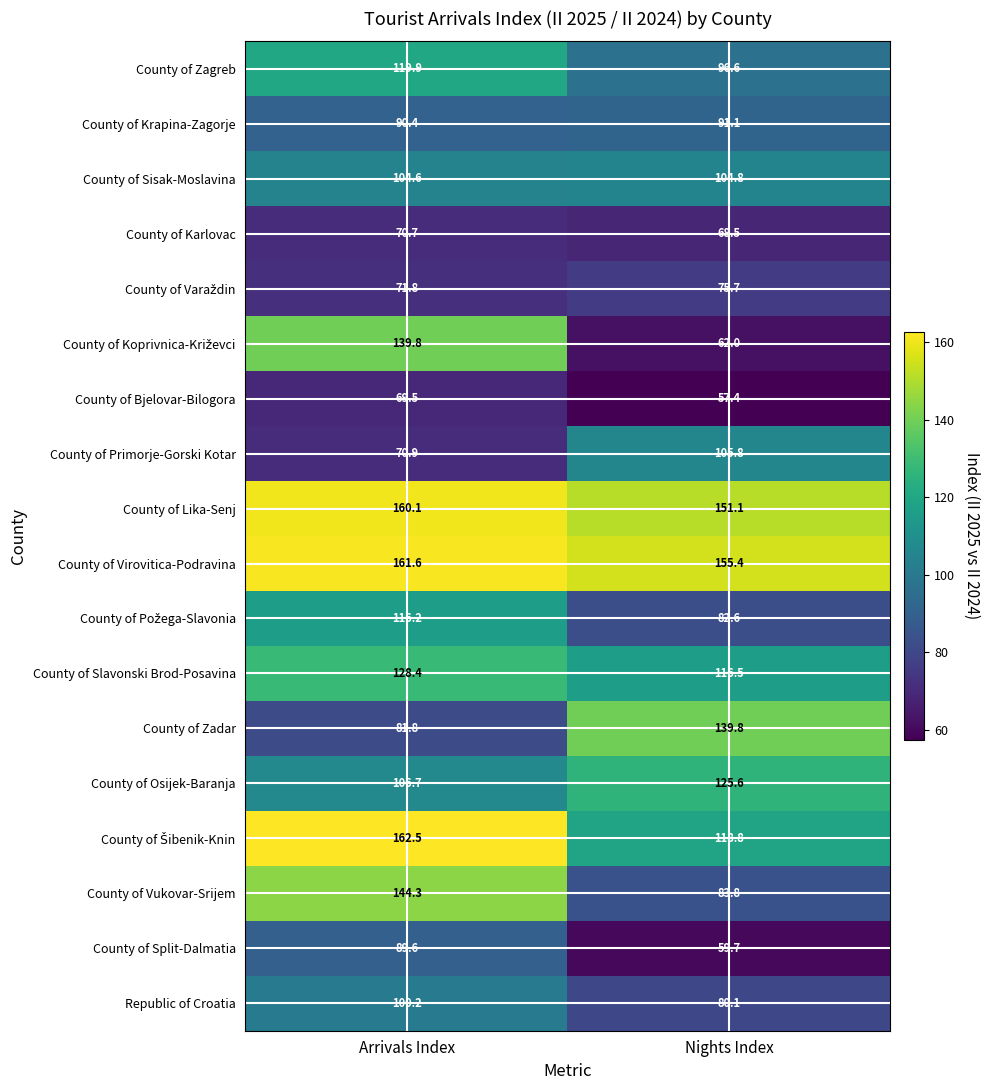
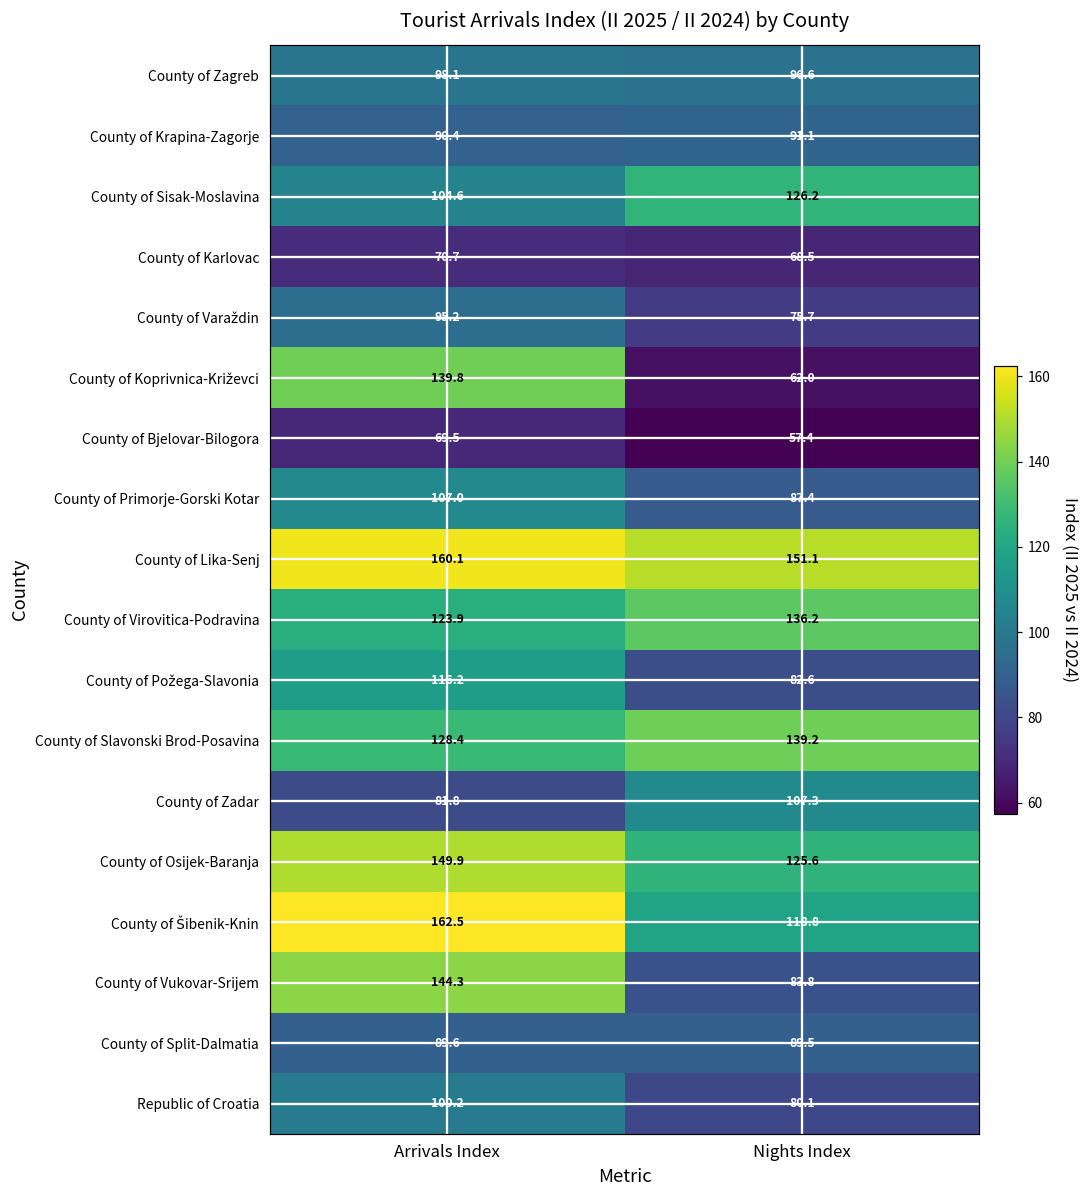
  {
    "County of Zagreb": {
-     "Arrivals Index": 119.9,
+     "Arrivals Index": 98.1,
      "Nights Index": 96.6
    },
    "County of Krapina-Zagorje": {
      "Arrivals Index": 90.4,
      "Nights Index": 91.1
    },
    "County of Sisak-Moslavina": {
      "Arrivals Index": 104.6,
-     "Nights Index": 104.8
+     "Nights Index": 126.2
    },
    "County of Karlovac": {
      "Arrivals Index": 70.7,
      "Nights Index": 68.5
    },
    "County of Varaždin": {
-     "Arrivals Index": 71.8,
+     "Arrivals Index": 95.2,
      "Nights Index": 75.7
    },
    "County of Koprivnica-Križevci": {
      "Arrivals Index": 139.8,
      "Nights Index": 62.0
    },
    "County of Bjelovar-Bilogora": {
      "Arrivals Index": 69.5,
      "Nights Index": 57.4
    },
    "County of Primorje-Gorski Kotar": {
-     "Arrivals Index": 70.9,
-     "Nights Index": 105.8
+     "Arrivals Index": 107.0,
+     "Nights Index": 87.4
    },
    "County of Lika-Senj": {
      "Arrivals Index": 160.1,
      "Nights Index": 151.1
    },
    "County of Virovitica-Podravina": {
-     "Arrivals Index": 161.6,
-     "Nights Index": 155.4
+     "Arrivals Index": 123.9,
+     "Nights Index": 136.2
    },
    "County of Požega-Slavonia": {
      "Arrivals Index": 116.2,
      "Nights Index": 82.6
    },
    "County of Slavonski Brod-Posavina": {
      "Arrivals Index": 128.4,
-     "Nights Index": 116.5
+     "Nights Index": 139.2
    },
    "County of Zadar": {
      "Arrivals Index": 81.8,
-     "Nights Index": 139.8
+     "Nights Index": 107.3
    },
    "County of Osijek-Baranja": {
-     "Arrivals Index": 106.7,
+     "Arrivals Index": 149.9,
      "Nights Index": 125.6
    },
    "County of Šibenik-Knin": {
      "Arrivals Index": 162.5,
      "Nights Index": 118.8
    },
    "County of Vukovar-Srijem": {
      "Arrivals Index": 144.3,
      "Nights Index": 83.8
    },
    "County of Split-Dalmatia": {
      "Arrivals Index": 89.6,
-     "Nights Index": 59.7
+     "Nights Index": 89.5
    },
    "Republic of Croatia": {
      "Arrivals Index": 100.2,
      "Nights Index": 80.1
    }
  }
